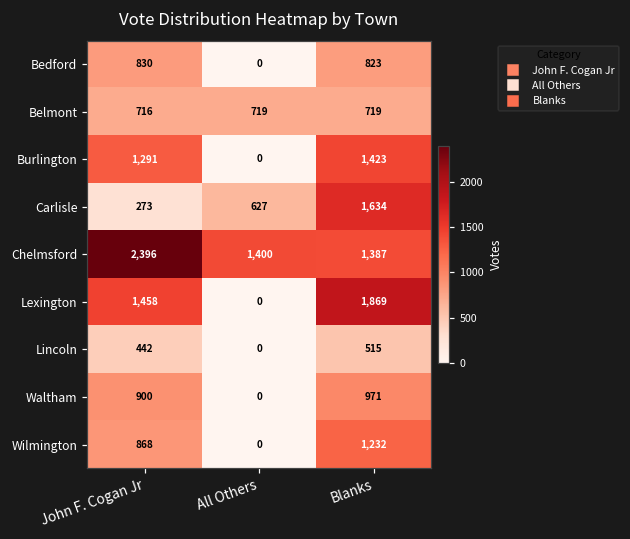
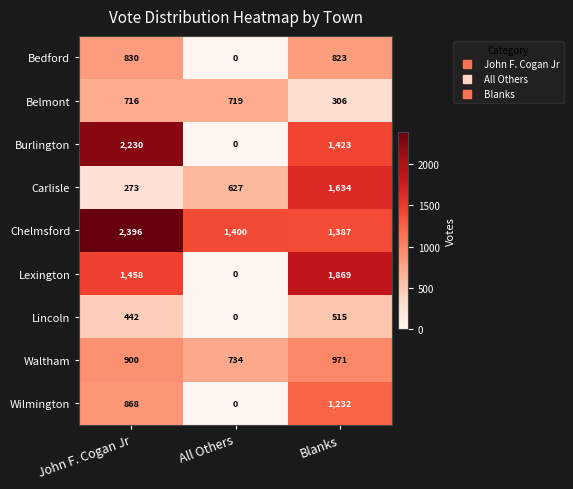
  {
    "Bedford": {
      "John F. Cogan Jr": "830",
      "All Others": "0",
      "Blanks": "823"
    },
    "Belmont": {
      "John F. Cogan Jr": "716",
      "All Others": "719",
-     "Blanks": "719"
+     "Blanks": "306"
    },
    "Burlington": {
-     "John F. Cogan Jr": "1,291",
+     "John F. Cogan Jr": "2,230",
      "All Others": "0",
      "Blanks": "1,423"
    },
    "Carlisle": {
      "John F. Cogan Jr": "273",
      "All Others": "627",
      "Blanks": "1,634"
    },
    "Chelmsford": {
      "John F. Cogan Jr": "2,396",
      "All Others": "1,400",
      "Blanks": "1,387"
    },
    "Lexington": {
      "John F. Cogan Jr": "1,458",
      "All Others": "0",
      "Blanks": "1,869"
    },
    "Lincoln": {
      "John F. Cogan Jr": "442",
      "All Others": "0",
      "Blanks": "515"
    },
    "Waltham": {
      "John F. Cogan Jr": "900",
-     "All Others": "0",
+     "All Others": "734",
      "Blanks": "971"
    },
    "Wilmington": {
      "John F. Cogan Jr": "868",
      "All Others": "0",
      "Blanks": "1,232"
    }
  }
